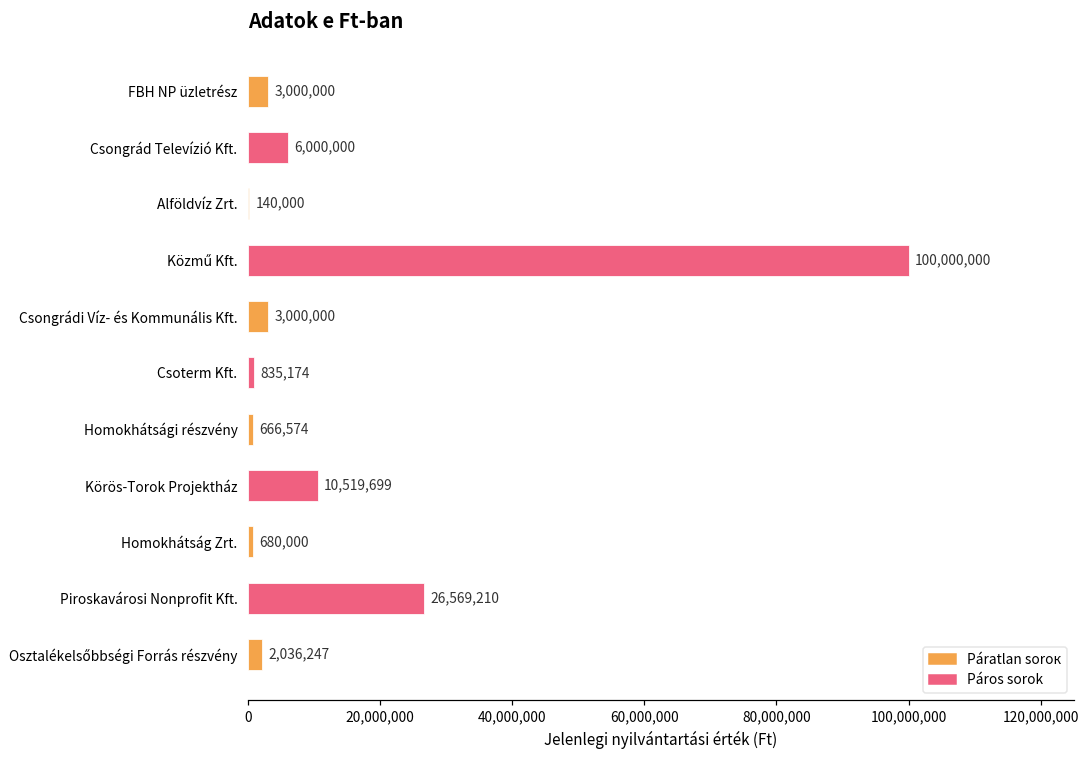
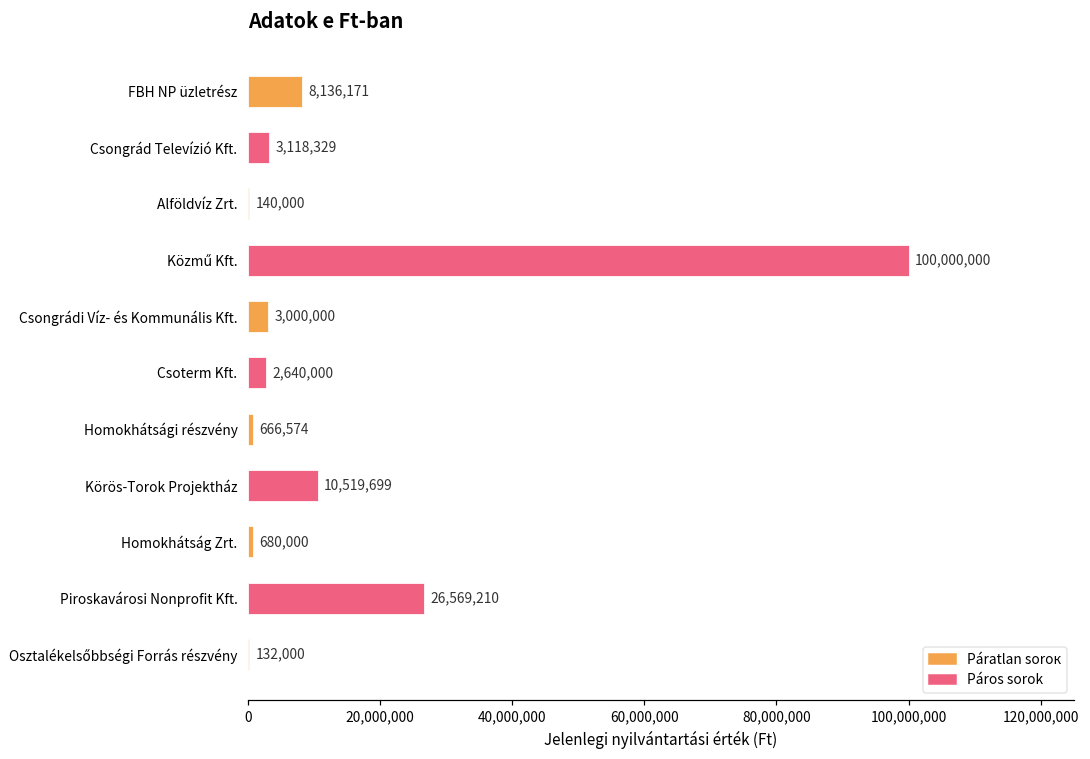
  {
-   "FBH NP üzletrész": "3,000,000",
-   "Csongrád Televízió Kft.": "6,000,000",
+   "FBH NP üzletrész": "8,136,171",
+   "Csongrád Televízió Kft.": "3,118,329",
    "Alföldvíz Zrt.": "140,000",
    "Közmű Kft.": "100,000,000",
    "Csongrádi Víz- és Kommunális Kft.": "3,000,000",
-   "Csoterm Kft.": "835,174",
+   "Csoterm Kft.": "2,640,000",
    "Homokhátsági részvény": "666,574",
    "Körös-Torok Projektház": "10,519,699",
    "Homokhátság Zrt.": "680,000",
    "Piroskavárosi Nonprofit Kft.": "26,569,210",
-   "Osztalékelsőbbségi Forrás részvény": "2,036,247"
+   "Osztalékelsőbbségi Forrás részvény": "132,000"
  }
